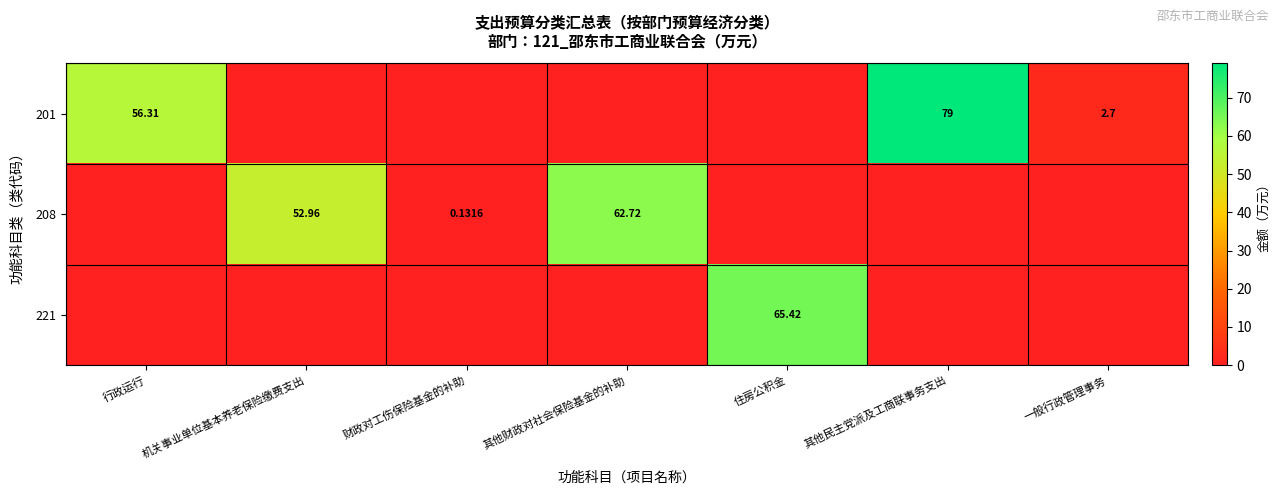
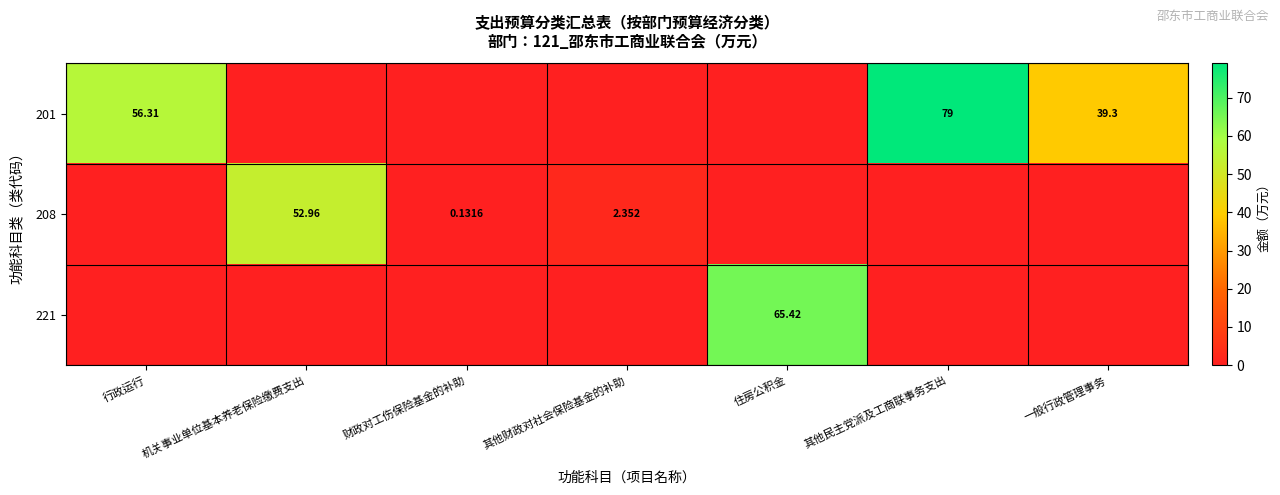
  {
    "201": {
      "行政运行": 56.31,
      "其他民主党派及工商联事务支出": 79,
-     "一般行政管理事务": 2.7
+     "一般行政管理事务": 39.3
    },
    "208": {
      "机关事业单位基本养老保险缴费支出": 52.96,
      "财政对工伤保险基金的补助": 0.1316,
-     "其他财政对社会保险基金的补助": 62.72
+     "其他财政对社会保险基金的补助": 2.352
    },
    "221": {
      "住房公积金": 65.42
    }
  }
